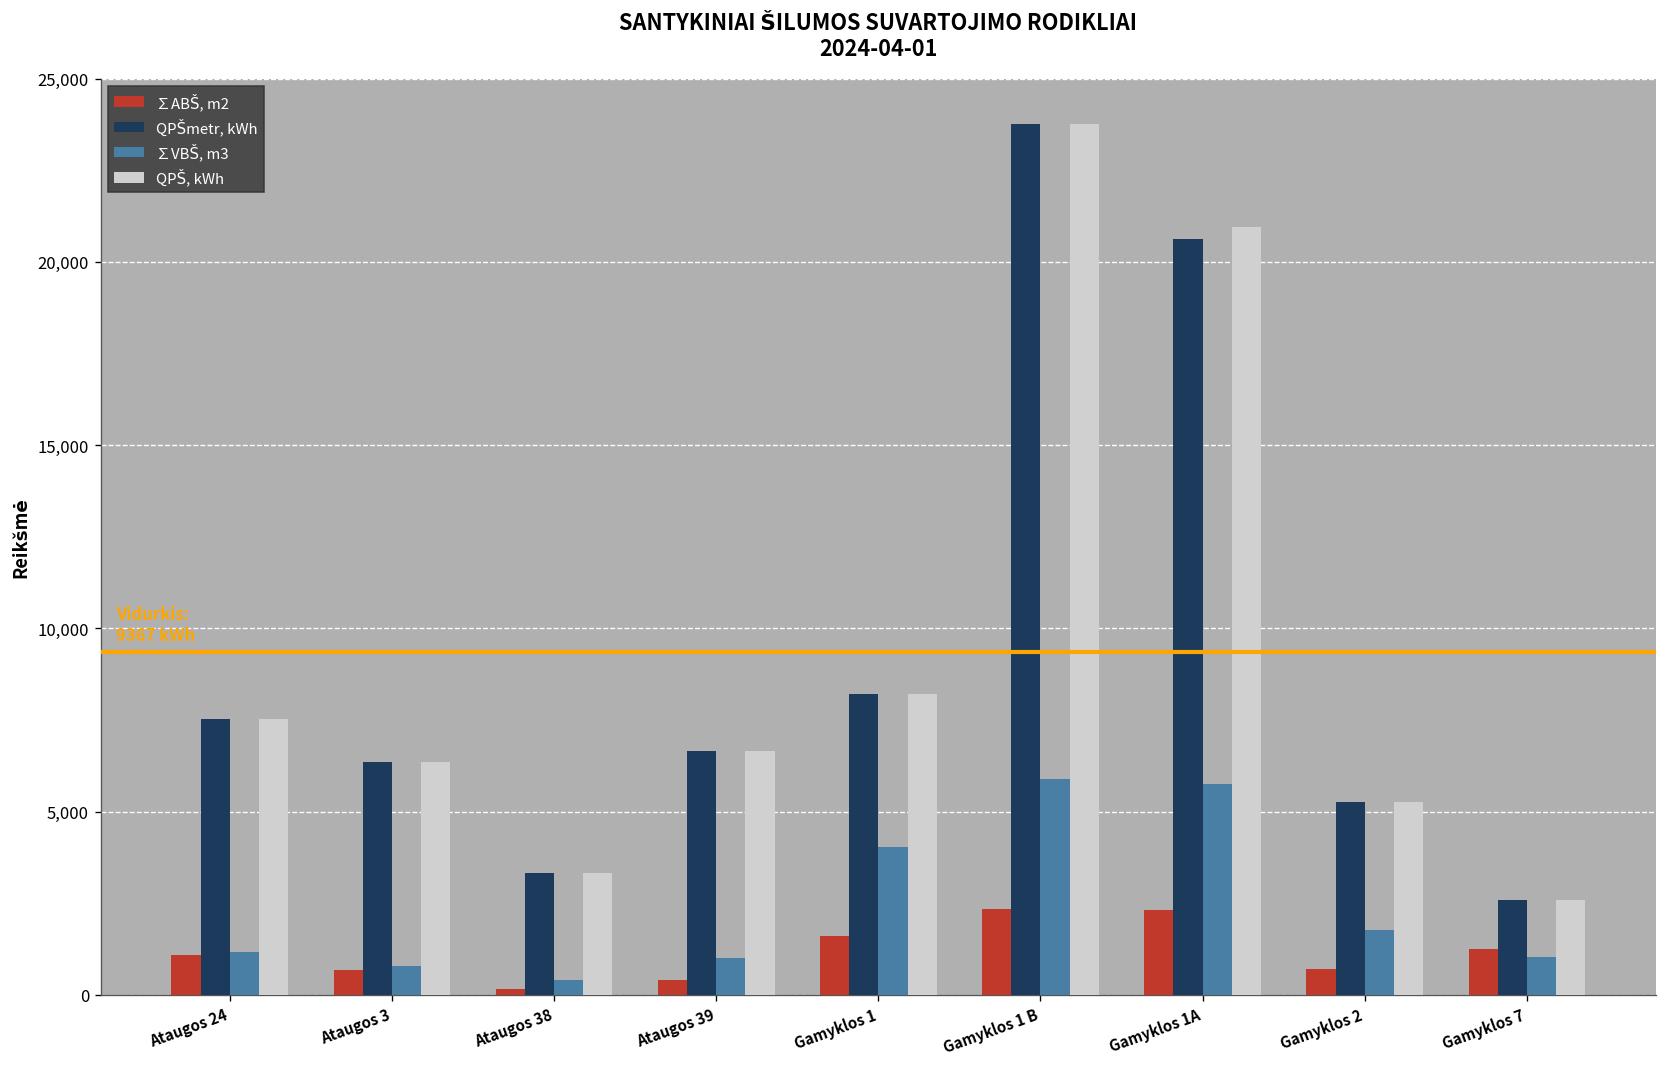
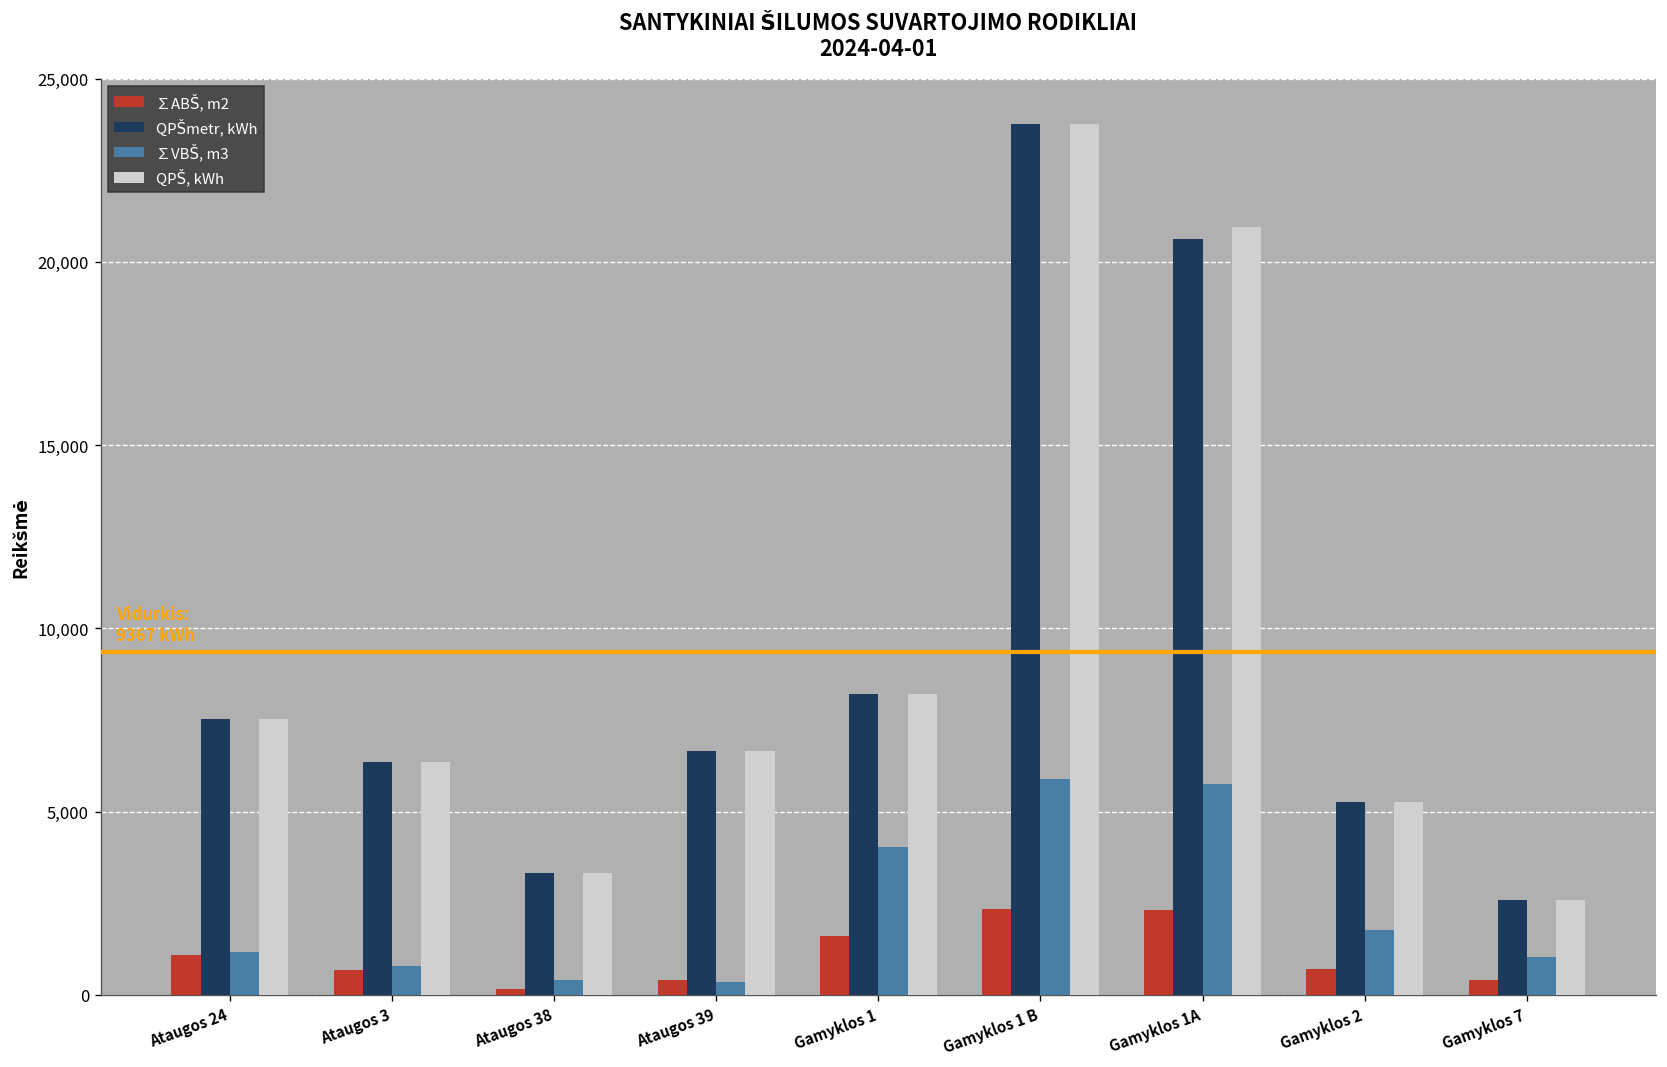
  {
    "∑ABŠ, m2": {
      "Ataugos 24": "1,100",
      "Ataugos 3": "700",
      "Ataugos 38": "200",
      "Ataugos 39": "400",
      "Gamyklos 1": "1,600",
      "Gamyklos 1 B": "2,400",
      "Gamyklos 1A": "2,300",
      "Gamyklos 2": "700",
-     "Gamyklos 7": "1,200"
+     "Gamyklos 7": "400"
    },
    "QPŠmetr, kWh": {
      "Ataugos 24": "7,500",
      "Ataugos 3": "6,300",
      "Ataugos 38": "3,300",
      "Ataugos 39": "6,600",
      "Gamyklos 1": "8,200",
      "Gamyklos 1 B": "23,800",
      "Gamyklos 1A": "20,600",
      "Gamyklos 2": "5,200",
      "Gamyklos 7": "2,600"
    },
    "∑VBŠ, m3": {
      "Ataugos 24": "1,200",
      "Ataugos 3": "800",
      "Ataugos 38": "400",
-     "Ataugos 39": "1,000",
+     "Ataugos 39": "300",
      "Gamyklos 1": "4,000",
      "Gamyklos 1 B": "5,900",
      "Gamyklos 1A": "5,800",
      "Gamyklos 2": "1,800",
      "Gamyklos 7": "1,000"
    },
    "QPŠ, kWh": {
      "Ataugos 24": "7,500",
      "Ataugos 3": "6,300",
      "Ataugos 38": "3,300",
      "Ataugos 39": "6,600",
      "Gamyklos 1": "8,200",
      "Gamyklos 1 B": "23,800",
      "Gamyklos 1A": "20,900",
      "Gamyklos 2": "5,200",
      "Gamyklos 7": "2,600"
    }
  }
